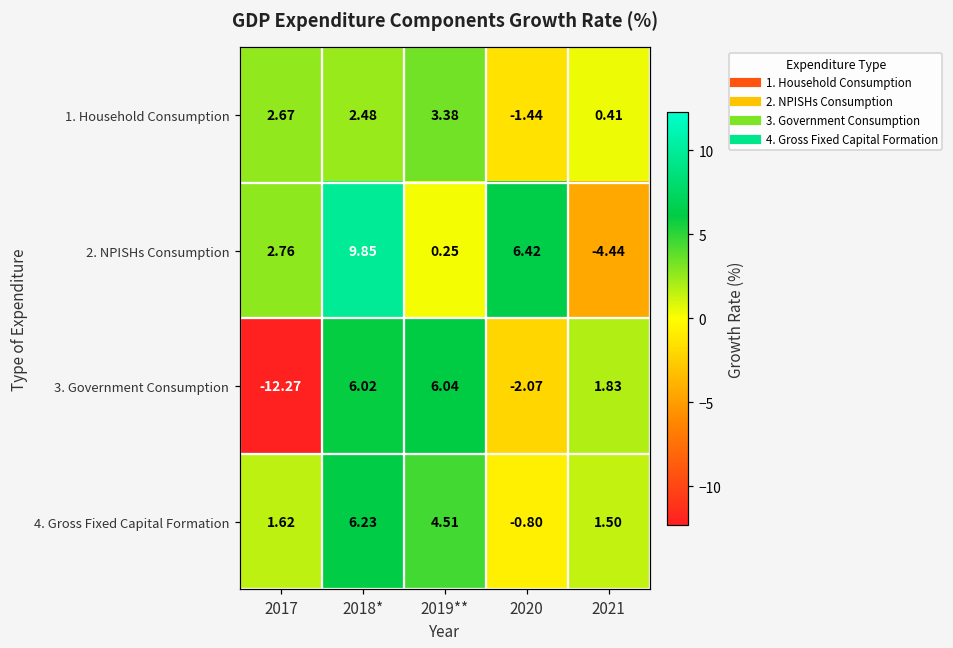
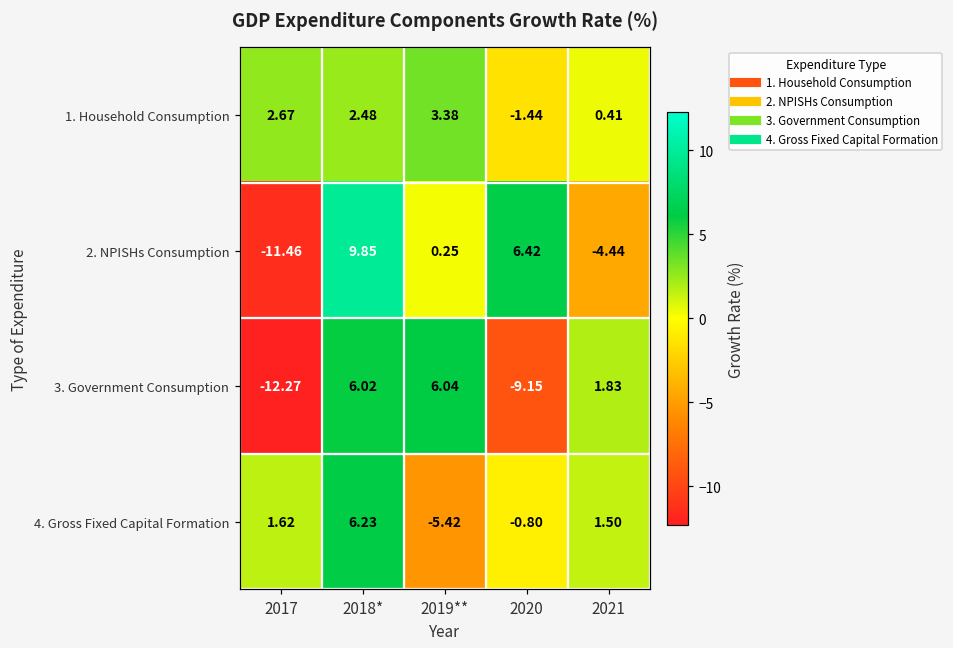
  {
    "1. Household Consumption": {
      "2017": 2.67,
      "2018*": 2.48,
      "2019**": 3.38,
      "2020": -1.44,
      "2021": 0.41
    },
    "2. NPISHs Consumption": {
-     "2017": 2.76,
+     "2017": -11.46,
      "2018*": 9.85,
      "2019**": 0.25,
      "2020": 6.42,
      "2021": -4.44
    },
    "3. Government Consumption": {
      "2017": -12.27,
      "2018*": 6.02,
      "2019**": 6.04,
-     "2020": -2.07,
+     "2020": -9.15,
      "2021": 1.83
    },
    "4. Gross Fixed Capital Formation": {
      "2017": 1.62,
      "2018*": 6.23,
-     "2019**": 4.51,
+     "2019**": -5.42,
      "2020": -0.80,
      "2021": 1.50
    }
  }
